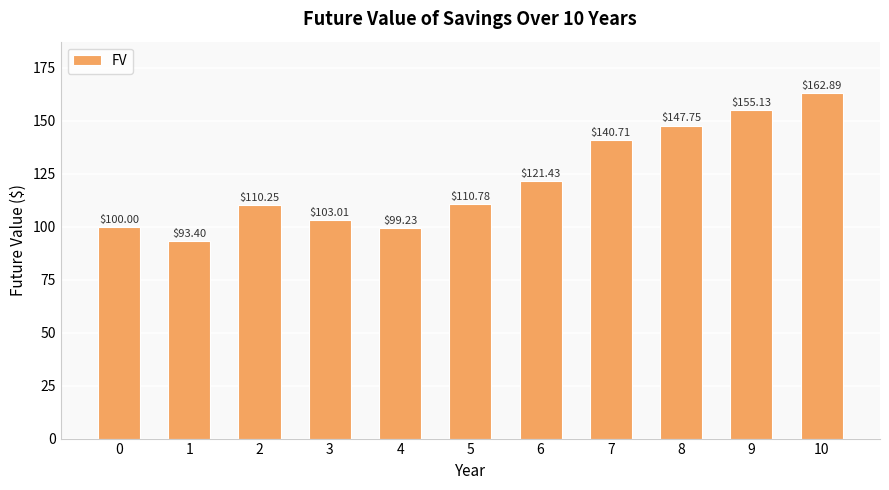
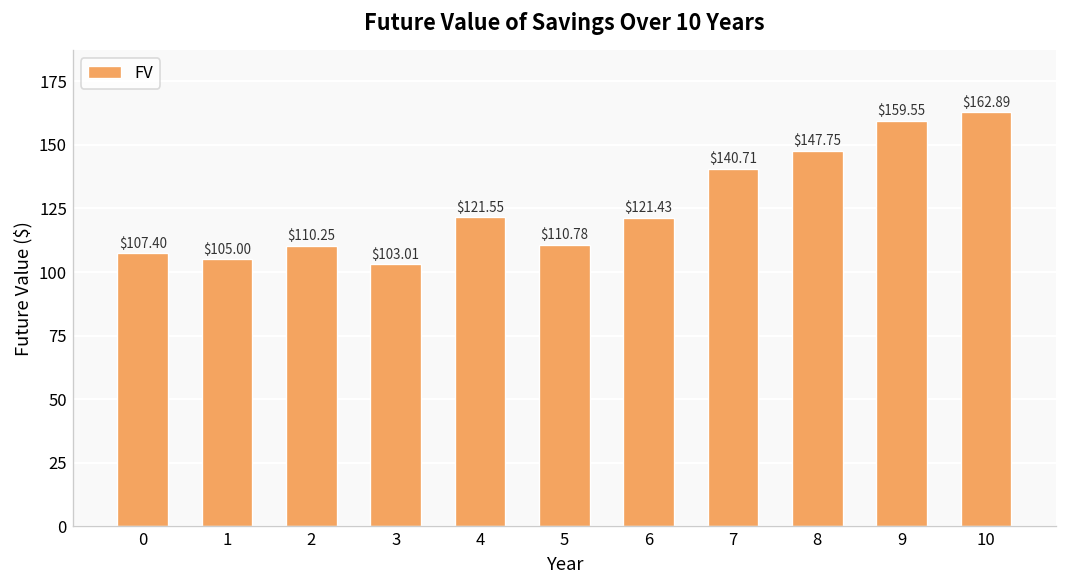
  {
-   "0": "$100.00",
-   "1": "$93.40",
+   "0": "$107.40",
+   "1": "$105.00",
    "2": "$110.25",
    "3": "$103.01",
-   "4": "$99.23",
+   "4": "$121.55",
    "5": "$110.78",
    "6": "$121.43",
    "7": "$140.71",
    "8": "$147.75",
-   "9": "$155.13",
+   "9": "$159.55",
    "10": "$162.89"
  }
